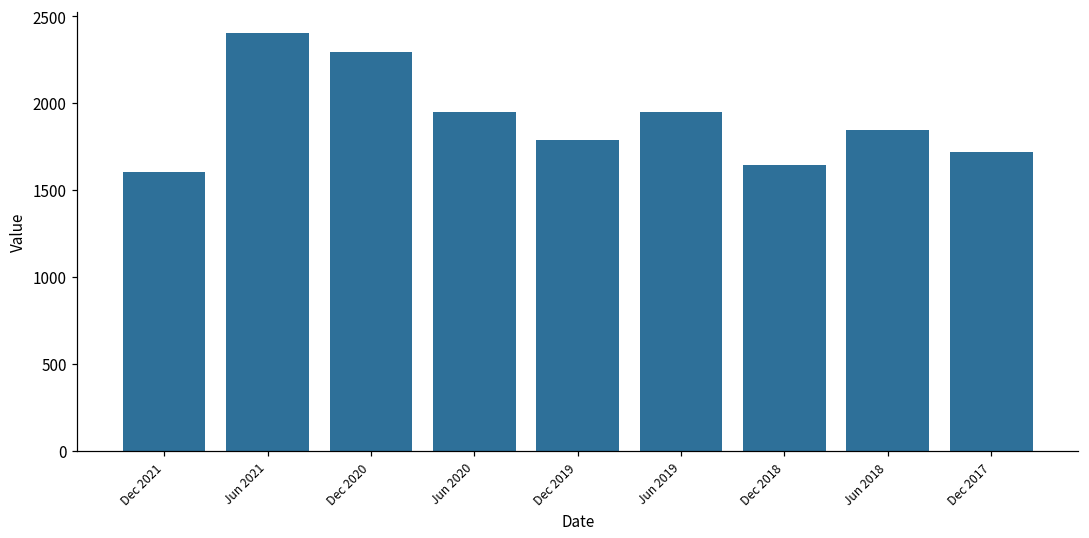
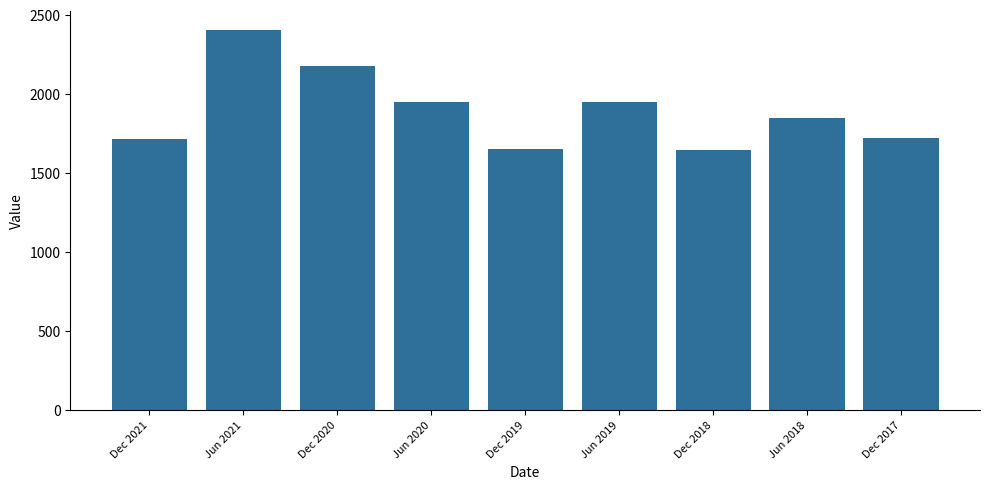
  {
-   "Dec 2021": 1600,
+   "Dec 2021": 1720,
    "Jun 2021": 2400,
-   "Dec 2020": 2290,
+   "Dec 2020": 2170,
    "Jun 2020": 1950,
-   "Dec 2019": 1790,
+   "Dec 2019": 1650,
    "Jun 2019": 1950,
    "Dec 2018": 1650,
    "Jun 2018": 1850,
    "Dec 2017": 1720
  }
